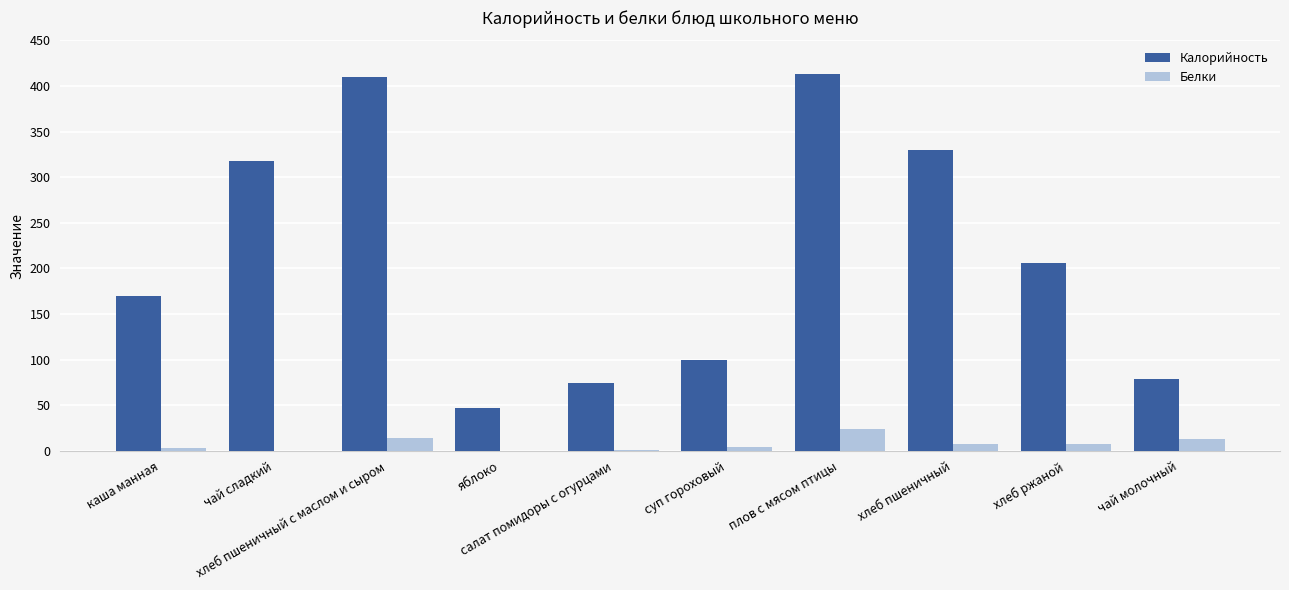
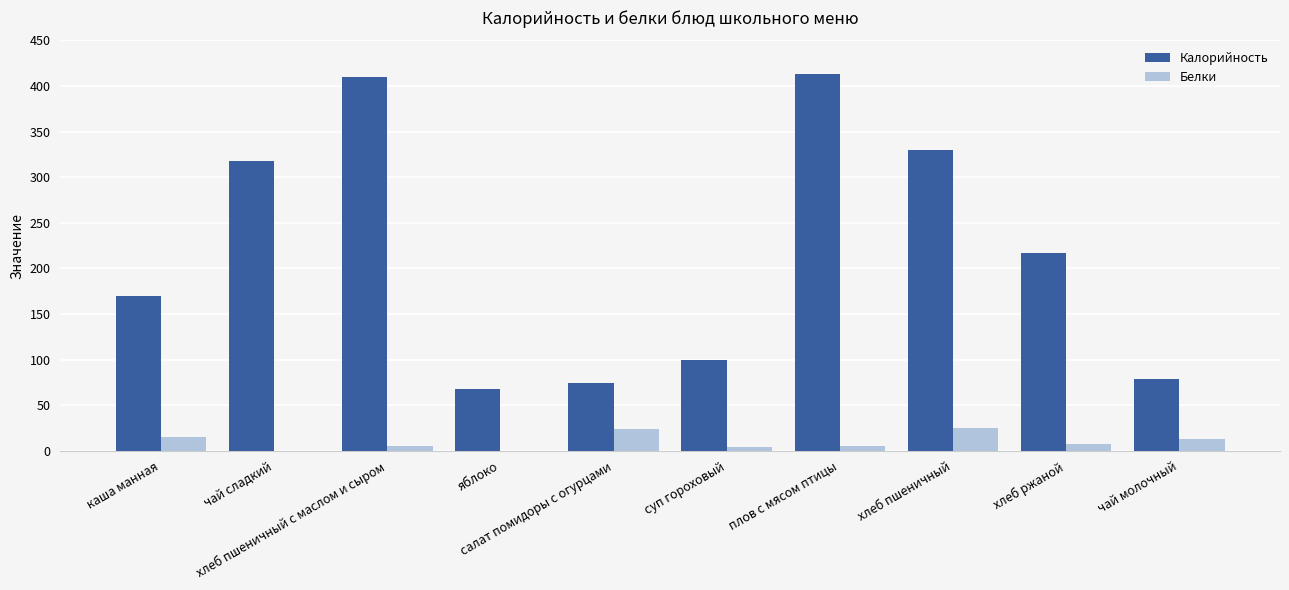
  {
    "Калорийность": {
      "каша манная": 170,
      "чай сладкий": 320,
      "хлеб пшеничный с маслом и сыром": 410,
-     "яблоко": 50,
+     "яблоко": 70,
      "салат помидоры с огурцами": 70,
      "суп гороховый": 100,
      "плов с мясом птицы": 410,
      "хлеб пшеничный": 330,
-     "хлеб ржаной": 210,
+     "хлеб ржаной": 220,
      "чай молочный": 80
    },
    "Белки": {
-     "каша манная": 0,
+     "каша манная": 20,
      "чай сладкий": 0,
-     "хлеб пшеничный с маслом и сыром": 14,
+     "хлеб пшеничный с маслом и сыром": 5,
      "яблоко": 0,
-     "салат помидоры с огурцами": 0,
+     "салат помидоры с огурцами": 20,
      "суп гороховый": 0,
-     "плов с мясом птицы": 20,
-     "хлеб пшеничный": 10,
+     "плов с мясом птицы": 10,
+     "хлеб пшеничный": 30,
      "хлеб ржаной": 10,
      "чай молочный": 10
    }
  }
